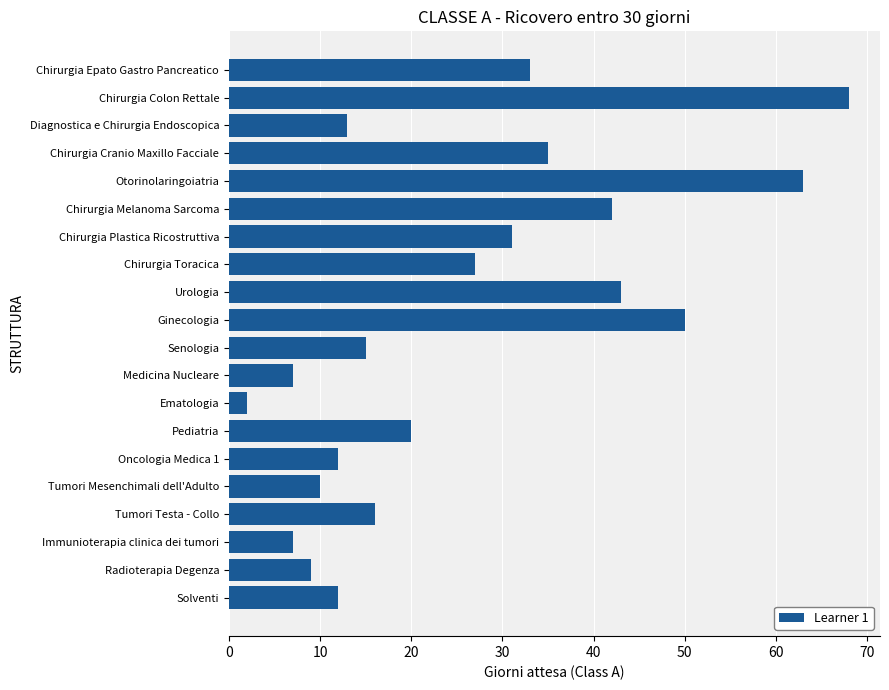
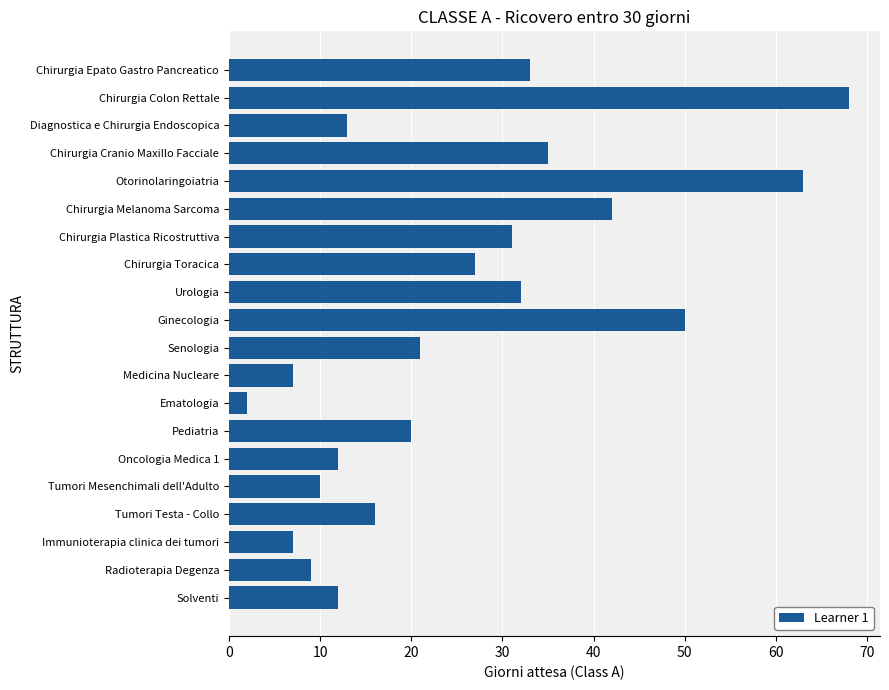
  {
    "Chirurgia Epato Gastro Pancreatico": 33,
    "Chirurgia Colon Rettale": 68,
    "Diagnostica e Chirurgia Endoscopica": 13,
    "Chirurgia Cranio Maxillo Facciale": 35,
    "Otorinolaringoiatria": 63,
    "Chirurgia Melanoma Sarcoma": 42,
    "Chirurgia Plastica Ricostruttiva": 31,
    "Chirurgia Toracica": 27,
-   "Urologia": 43,
+   "Urologia": 32,
    "Ginecologia": 50,
-   "Senologia": 15,
+   "Senologia": 21,
    "Medicina Nucleare": 7,
    "Ematologia": 2,
    "Pediatria": 20,
    "Oncologia Medica 1": 12,
    "Tumori Mesenchimali dell'Adulto": 10,
    "Tumori Testa - Collo": 16,
    "Immunioterapia clinica dei tumori": 7,
    "Radioterapia Degenza": 9,
    "Solventi": 12
  }
